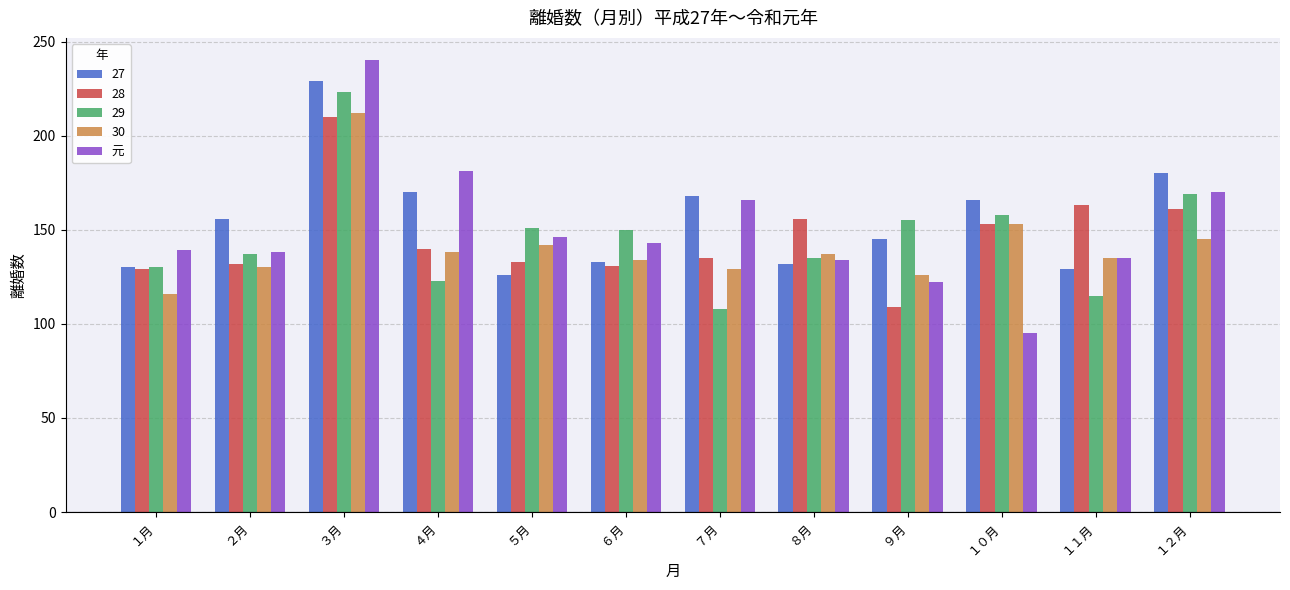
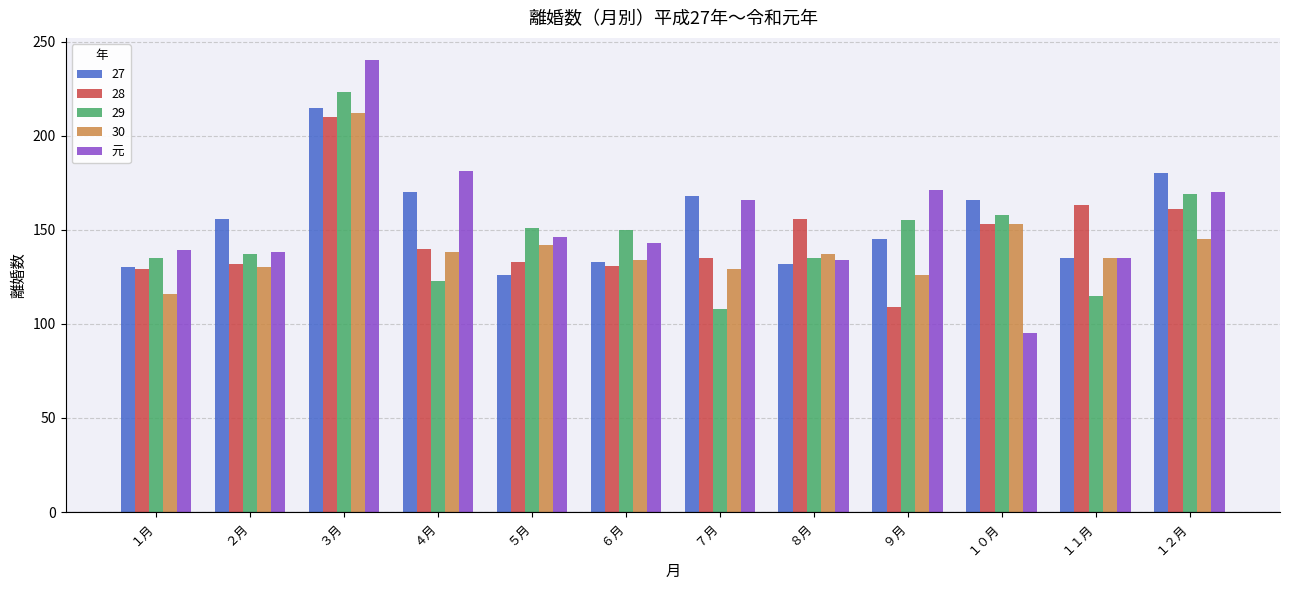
  {
    "27": {
      "１月": 130,
      "２月": 156,
-     "３月": 229,
+     "３月": 215,
      "４月": 170,
      "５月": 126,
      "６月": 133,
      "７月": 168,
      "８月": 132,
      "９月": 145,
      "１０月": 166,
-     "１１月": 129,
+     "１１月": 135,
      "１２月": 180
    },
    "28": {
      "１月": 129,
      "２月": 132,
      "３月": 210,
      "４月": 140,
      "５月": 133,
      "６月": 131,
      "７月": 135,
      "８月": 156,
      "９月": 109,
      "１０月": 153,
      "１１月": 163,
      "１２月": 161
    },
    "29": {
-     "１月": 130,
+     "１月": 135,
      "２月": 137,
      "３月": 223,
      "４月": 123,
      "５月": 151,
      "６月": 150,
      "７月": 108,
      "８月": 135,
      "９月": 155,
      "１０月": 158,
      "１１月": 115,
      "１２月": 169
    },
    "30": {
      "１月": 116,
      "２月": 130,
      "３月": 212,
      "４月": 138,
      "５月": 142,
      "６月": 134,
      "７月": 129,
      "８月": 137,
      "９月": 126,
      "１０月": 153,
      "１１月": 135,
      "１２月": 145
    },
    "元": {
      "１月": 139,
      "２月": 138,
      "３月": 240,
      "４月": 181,
      "５月": 146,
      "６月": 143,
      "７月": 166,
      "８月": 134,
-     "９月": 122,
+     "９月": 171,
      "１０月": 95,
      "１１月": 135,
      "１２月": 170
    }
  }
